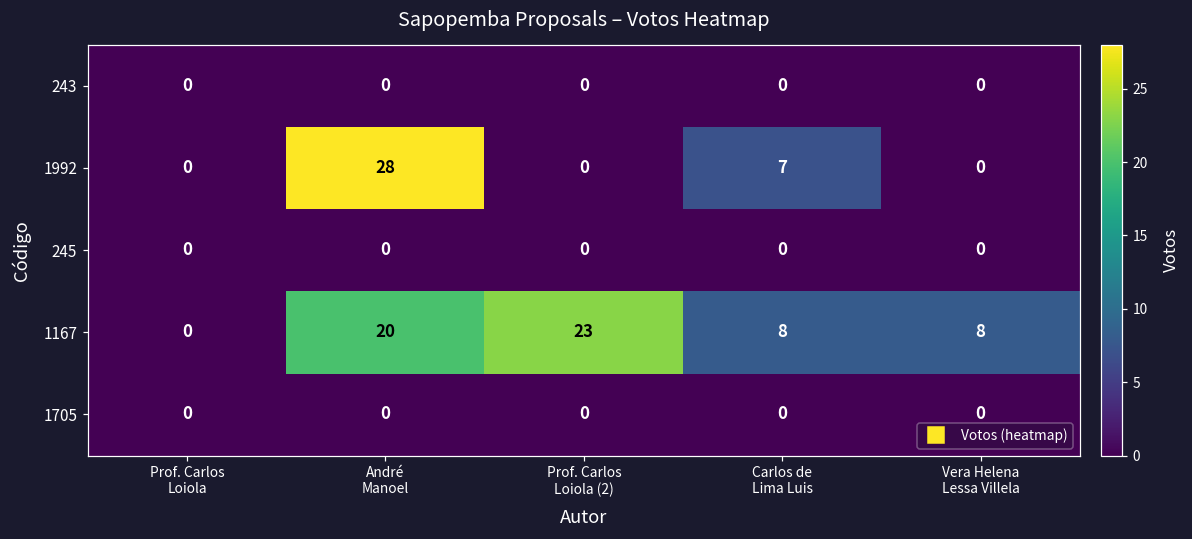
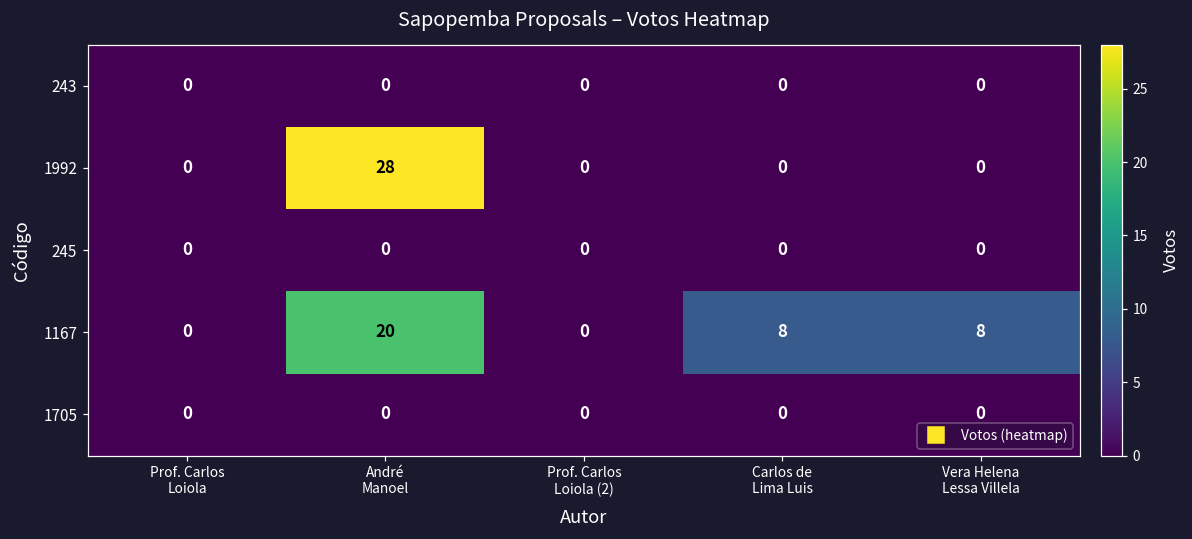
  {
    "243": {
      "Prof. Carlos Loiola": 0,
      "André Manoel": 0,
      "Prof. Carlos Loiola (2)": 0,
      "Carlos de Lima Luis": 0,
      "Vera Helena Lessa Villela": 0
    },
    "1992": {
      "Prof. Carlos Loiola": 0,
      "André Manoel": 28,
      "Prof. Carlos Loiola (2)": 0,
-     "Carlos de Lima Luis": 7,
+     "Carlos de Lima Luis": 0,
      "Vera Helena Lessa Villela": 0
    },
    "245": {
      "Prof. Carlos Loiola": 0,
      "André Manoel": 0,
      "Prof. Carlos Loiola (2)": 0,
      "Carlos de Lima Luis": 0,
      "Vera Helena Lessa Villela": 0
    },
    "1167": {
      "Prof. Carlos Loiola": 0,
      "André Manoel": 20,
-     "Prof. Carlos Loiola (2)": 23,
+     "Prof. Carlos Loiola (2)": 0,
      "Carlos de Lima Luis": 8,
      "Vera Helena Lessa Villela": 8
    },
    "1705": {
      "Prof. Carlos Loiola": 0,
      "André Manoel": 0,
      "Prof. Carlos Loiola (2)": 0,
      "Carlos de Lima Luis": 0
    }
  }
